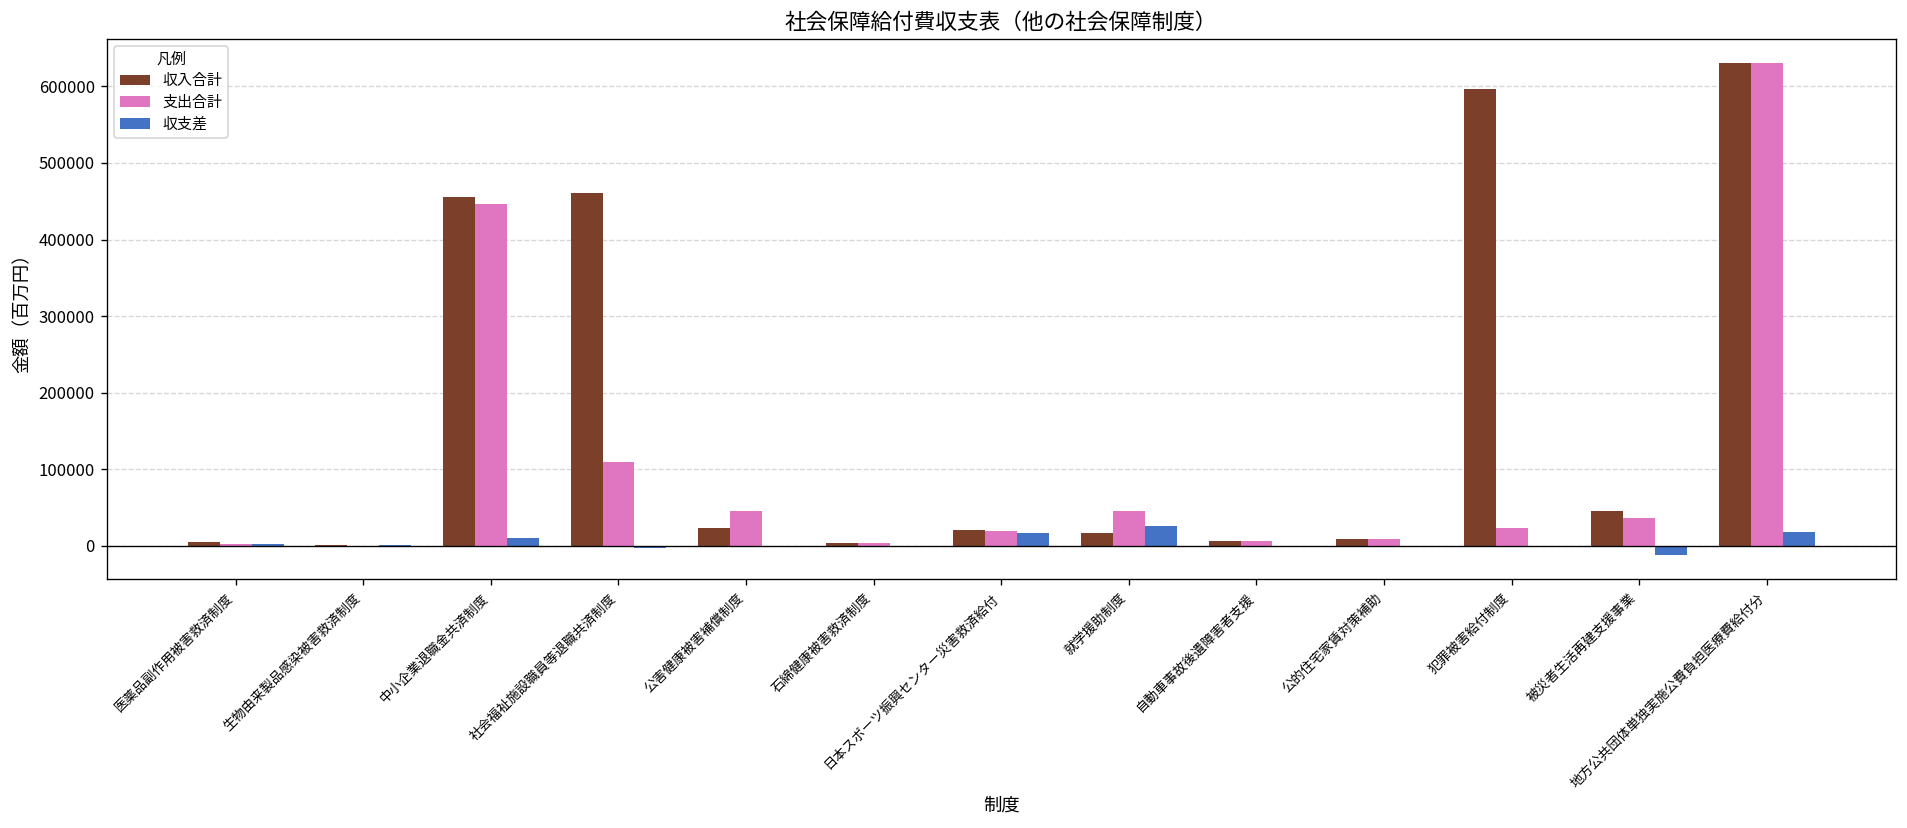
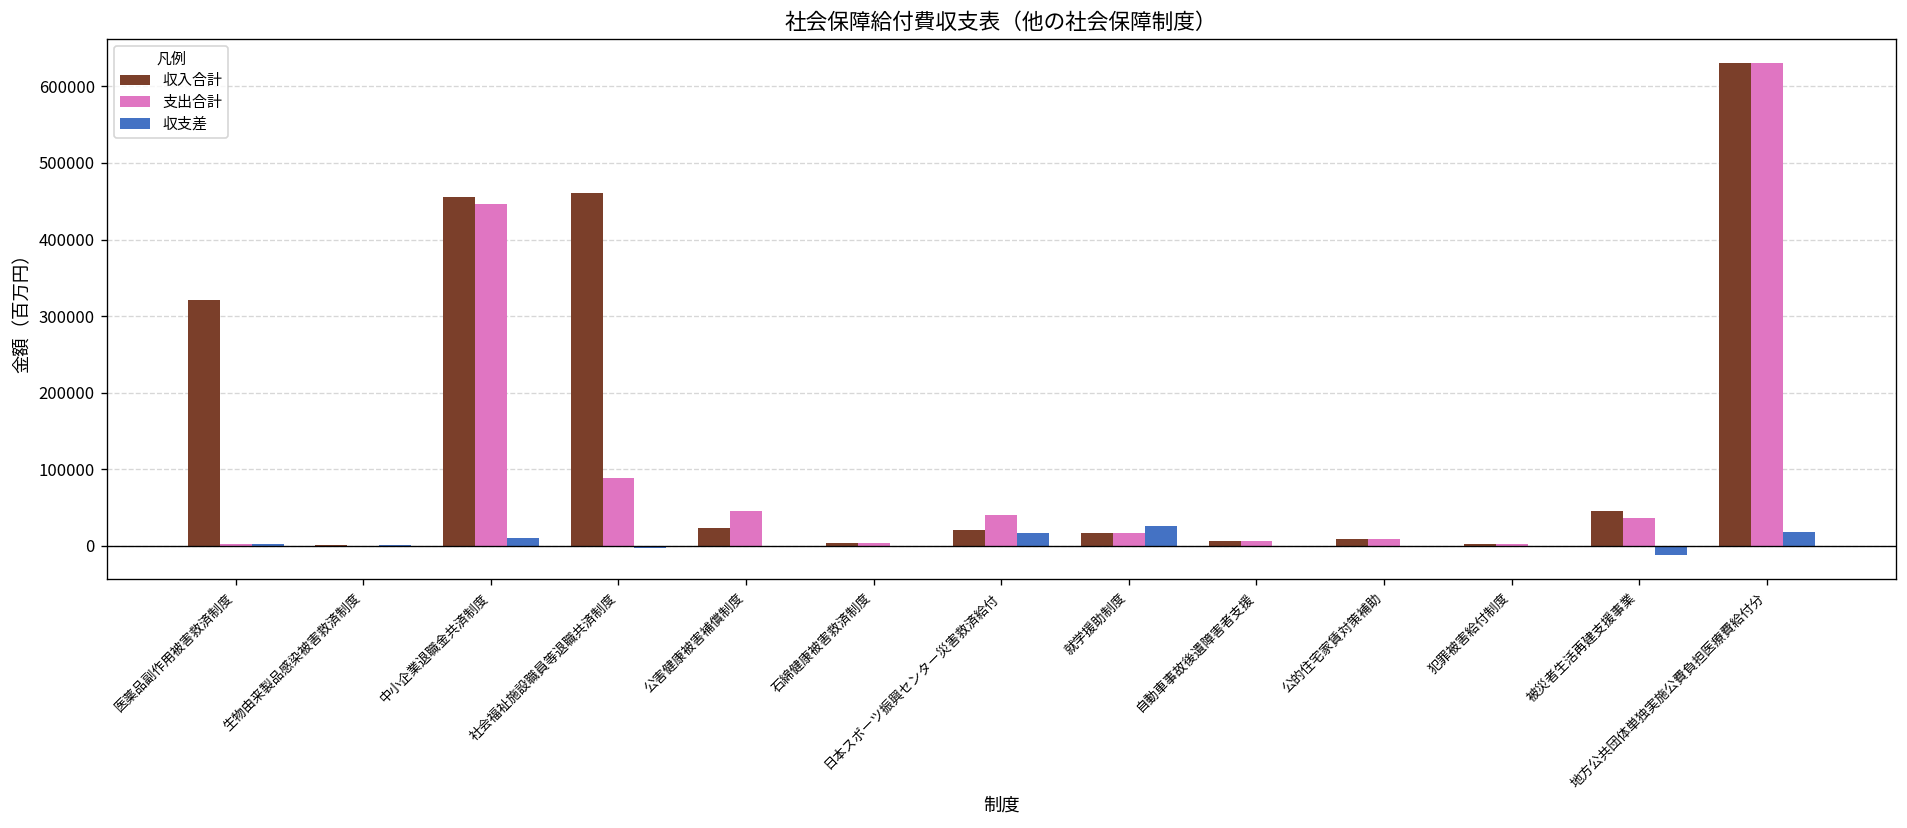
  {
    "収入合計": {
-     "医薬品副作用被害救済制度": 10000,
+     "医薬品副作用被害救済制度": 320000,
      "中小企業退職金共済制度": 460000,
      "社会福祉施設職員等退職共済制度": 460000,
      "公害健康被害補償制度": 20000,
      "石綿健康被害救済制度": 0,
      "日本スポーツ振興センター災害救済給付": 20000,
      "就学援助制度": 20000,
      "自動車事故後遺障害者支援": 10000,
      "公的住宅家賃対策補助": 10000,
-     "犯罪被害給付制度": 600000,
+     "犯罪被害給付制度": 0,
      "被災者生活再建支援事業": 50000,
      "地方公共団体単独実施公費負担医療費給付分": 630000
    },
    "支出合計": {
      "中小企業退職金共済制度": 450000,
-     "社会福祉施設職員等退職共済制度": 110000,
+     "社会福祉施設職員等退職共済制度": 90000,
      "公害健康被害補償制度": 50000,
      "石綿健康被害救済制度": 0,
-     "日本スポーツ振興センター災害救済給付": 20000,
-     "就学援助制度": 50000,
+     "日本スポーツ振興センター災害救済給付": 40000,
+     "就学援助制度": 20000,
      "自動車事故後遺障害者支援": 10000,
      "公的住宅家賃対策補助": 10000,
-     "犯罪被害給付制度": 20000,
+     "犯罪被害給付制度": 0,
      "被災者生活再建支援事業": 40000,
      "地方公共団体単独実施公費負担医療費給付分": 630000
    },
    "収支差": {
      "中小企業退職金共済制度": 10000,
      "石綿健康被害救済制度": 0,
      "日本スポーツ振興センター災害救済給付": 20000,
      "就学援助制度": 30000,
      "自動車事故後遺障害者支援": 0,
      "公的住宅家賃対策補助": 0,
      "犯罪被害給付制度": 0,
      "被災者生活再建支援事業": -10000,
      "地方公共団体単独実施公費負担医療費給付分": 20000
    }
  }
